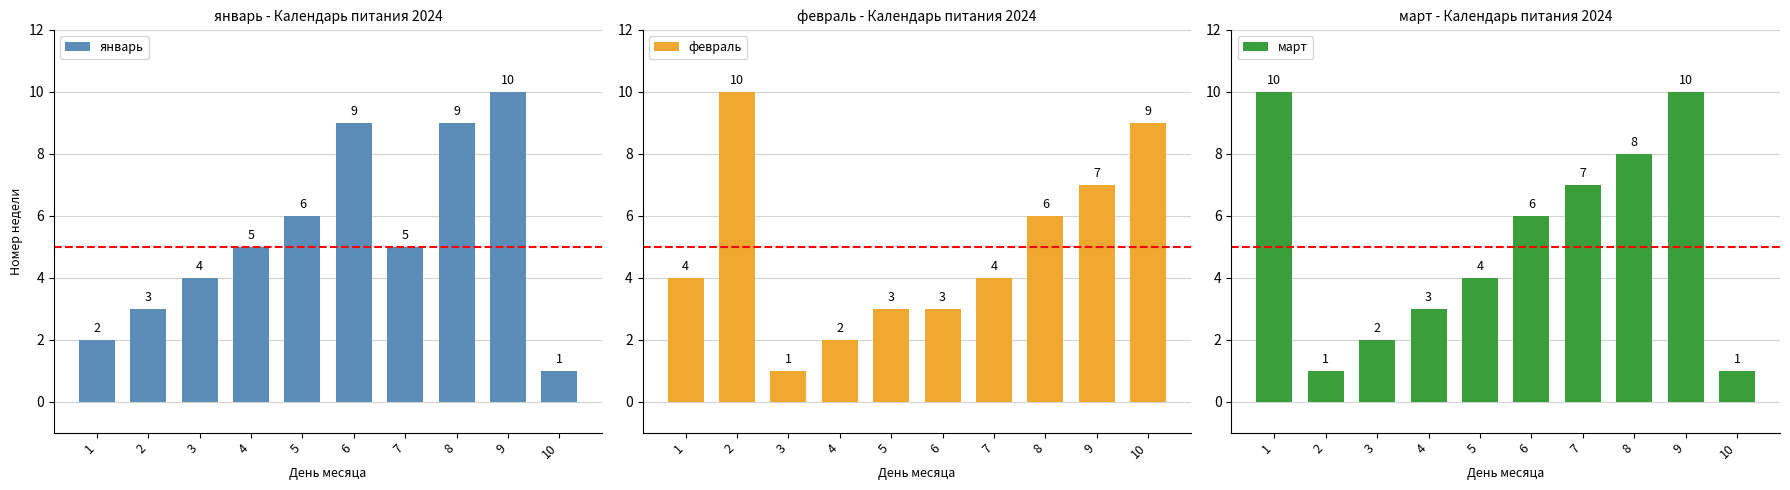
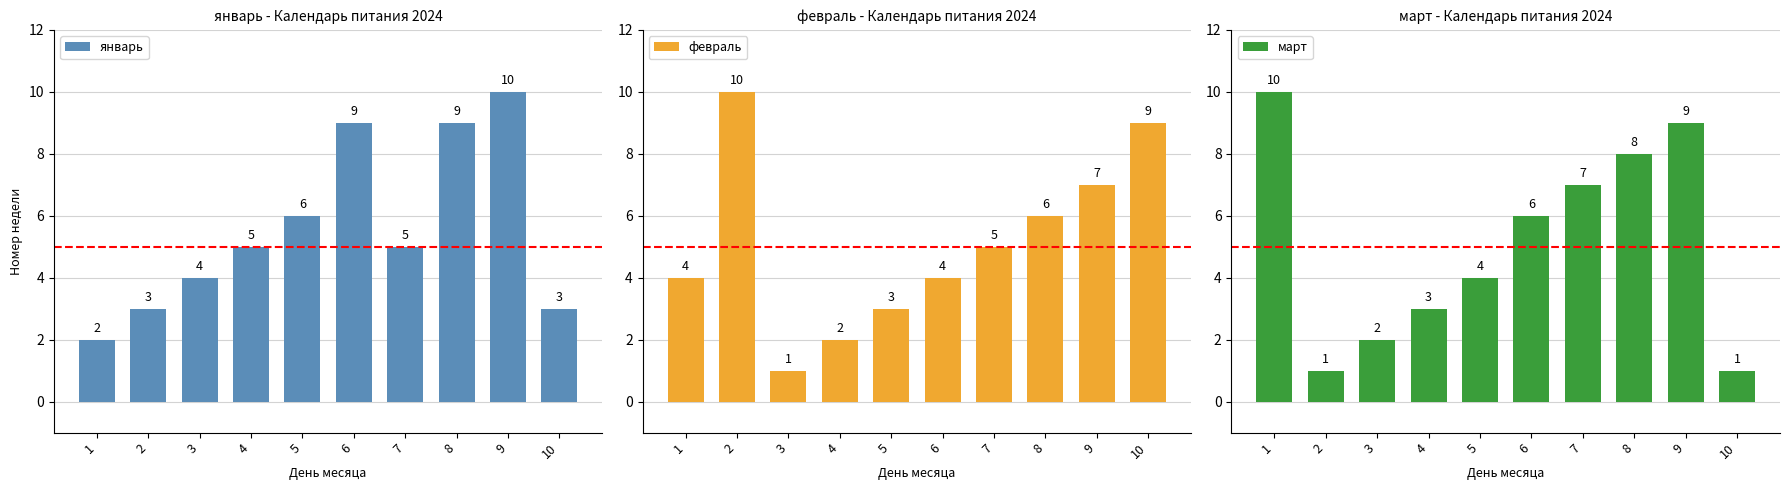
  {
    "январь - Календарь питания 2024": {
      "1": 2,
      "2": 3,
      "3": 4,
      "4": 5,
      "5": 6,
      "6": 9,
      "7": 5,
      "8": 9,
      "9": 10,
-     "10": 1
+     "10": 3
    },
    "февраль - Календарь питания 2024": {
      "1": 4,
      "2": 10,
      "3": 1,
      "4": 2,
      "5": 3,
-     "6": 3,
-     "7": 4,
+     "6": 4,
+     "7": 5,
      "8": 6,
      "9": 7,
      "10": 9
    },
    "март - Календарь питания 2024": {
      "1": 10,
      "2": 1,
      "3": 2,
      "4": 3,
      "5": 4,
      "6": 6,
      "7": 7,
      "8": 8,
-     "9": 10,
+     "9": 9,
      "10": 1
    }
  }
